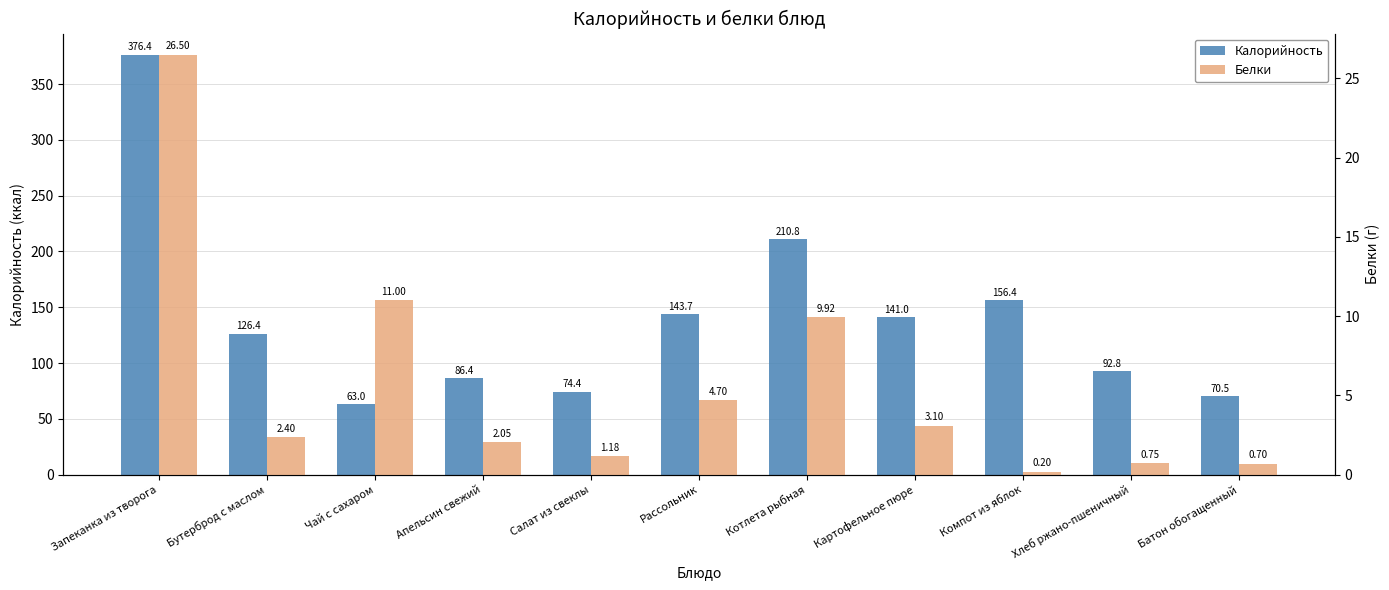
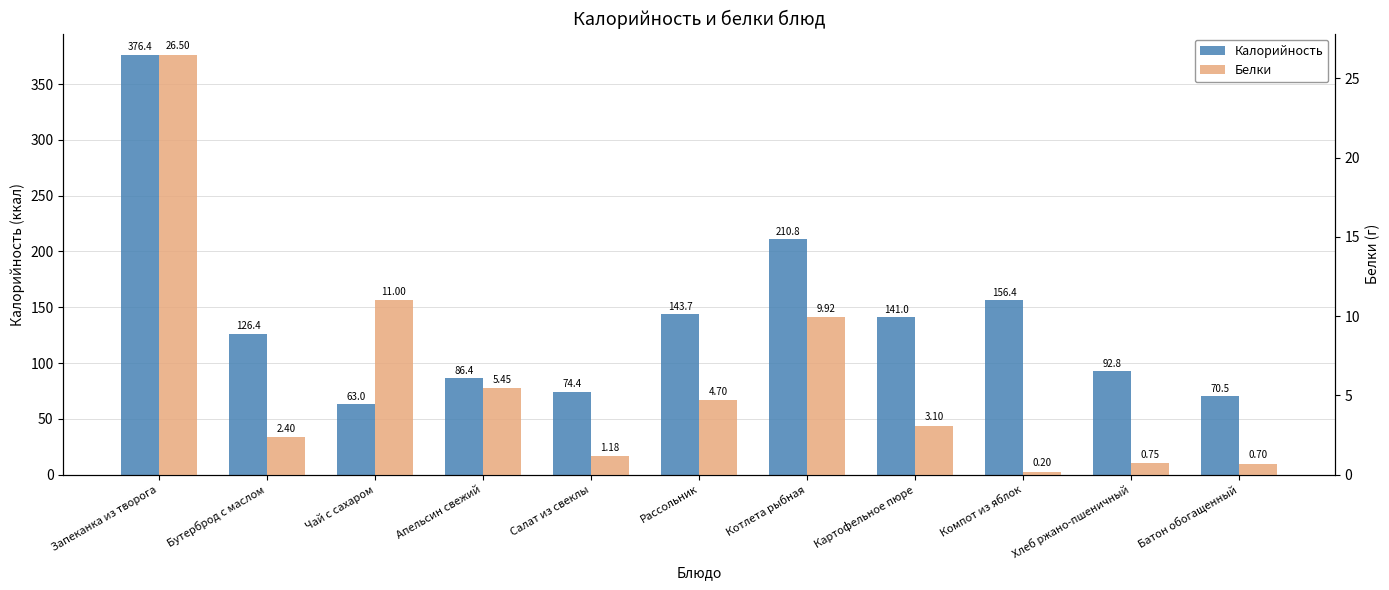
  {
    "Калорийность": {
      "Запеканка из творога": 376.4,
      "Бутерброд с маслом": 126.4,
      "Чай с сахаром": 63.0,
      "Апельсин свежий": 86.4,
      "Салат из свеклы": 74.4,
      "Рассольник": 143.7,
      "Котлета рыбная": 210.8,
      "Картофельное пюре": 141.0,
      "Компот из яблок": 156.4,
      "Хлеб ржано-пшеничный": 92.8,
      "Батон обогащенный": 70.5
    },
    "Белки": {
      "Запеканка из творога": 26.50,
      "Бутерброд с маслом": 2.40,
      "Чай с сахаром": 11.00,
-     "Апельсин свежий": 2.05,
+     "Апельсин свежий": 5.45,
      "Салат из свеклы": 1.18,
      "Рассольник": 4.70,
      "Котлета рыбная": 9.92,
      "Картофельное пюре": 3.10,
      "Компот из яблок": 0.20,
      "Хлеб ржано-пшеничный": 0.75,
      "Батон обогащенный": 0.70
    }
  }
